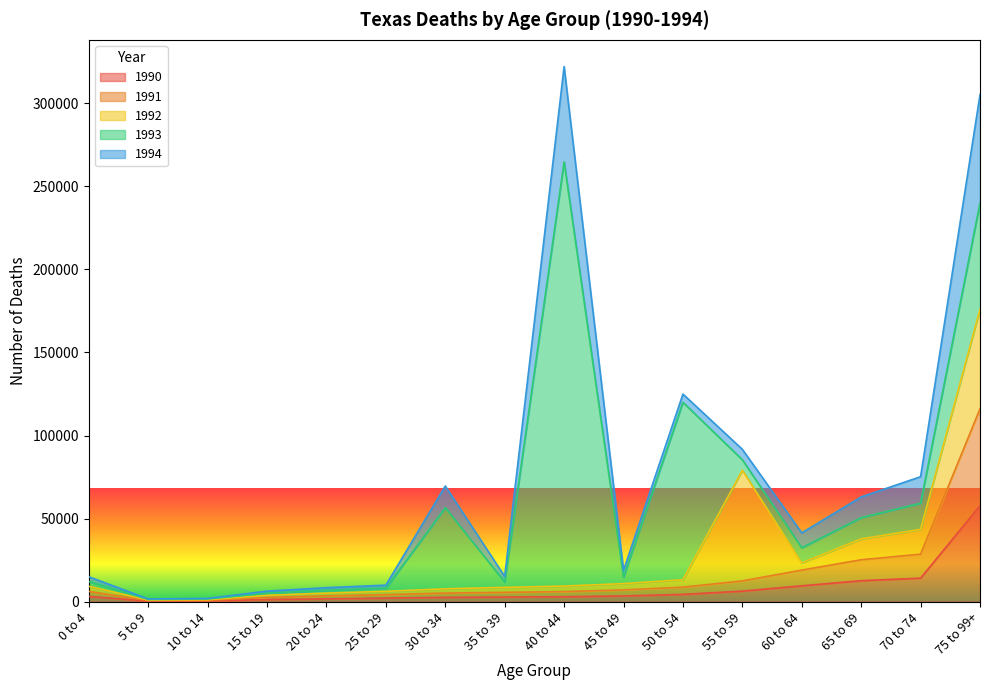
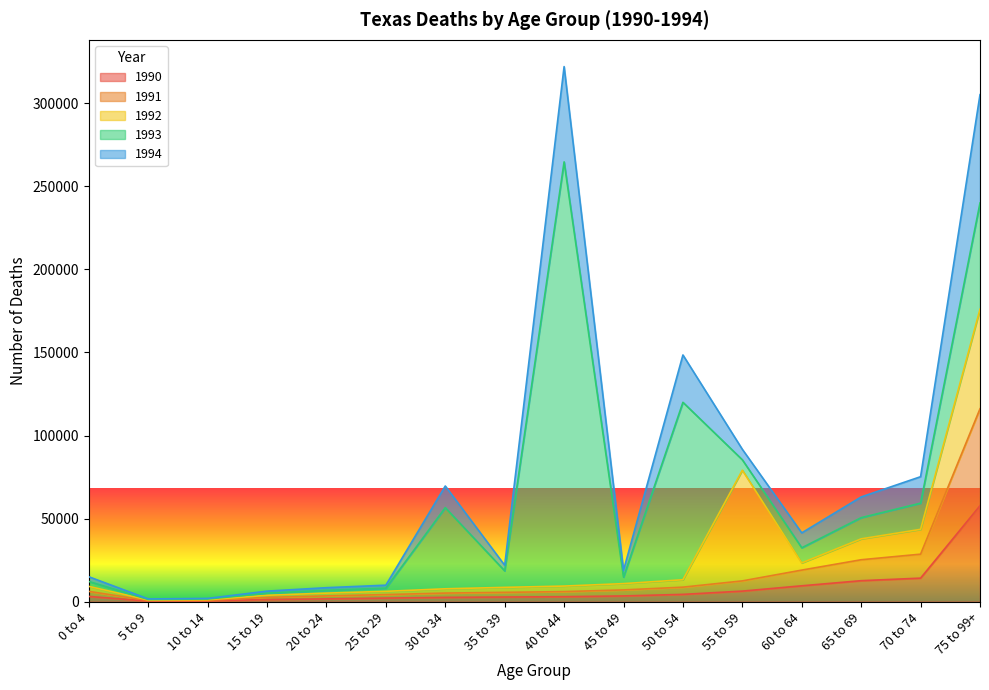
  {
    "1992": {
      "0 to 4": 3000,
      "20 to 24": 2000,
      "25 to 29": 2000,
      "30 to 34": 3000,
      "35 to 39": 3000,
      "40 to 44": 3000,
      "45 to 49": 4000,
      "50 to 54": 4000,
      "55 to 59": 67000,
      "60 to 64": 4000,
      "65 to 69": 13000,
      "70 to 74": 15000,
      "75 to 99+": 60000
    },
    "1993": {
      "0 to 4": 3000,
      "20 to 24": 2000,
      "25 to 29": 2000,
      "30 to 34": 49000,
-     "35 to 39": 3000,
+     "35 to 39": 10000,
      "40 to 44": 255000,
      "45 to 49": 4000,
      "50 to 54": 107000,
      "55 to 59": 6000,
      "60 to 64": 9000,
      "65 to 69": 13000,
      "70 to 74": 16000,
      "75 to 99+": 64000
    },
    "1994": {
      "0 to 4": 3000,
      "20 to 24": 2000,
      "25 to 29": 2000,
      "30 to 34": 13000,
      "35 to 39": 3000,
      "40 to 44": 57000,
      "45 to 49": 4000,
-     "50 to 54": 5000,
+     "50 to 54": 29000,
      "55 to 59": 6000,
      "60 to 64": 9000,
      "65 to 69": 12000,
      "70 to 74": 16000,
      "75 to 99+": 65000
    }
  }
